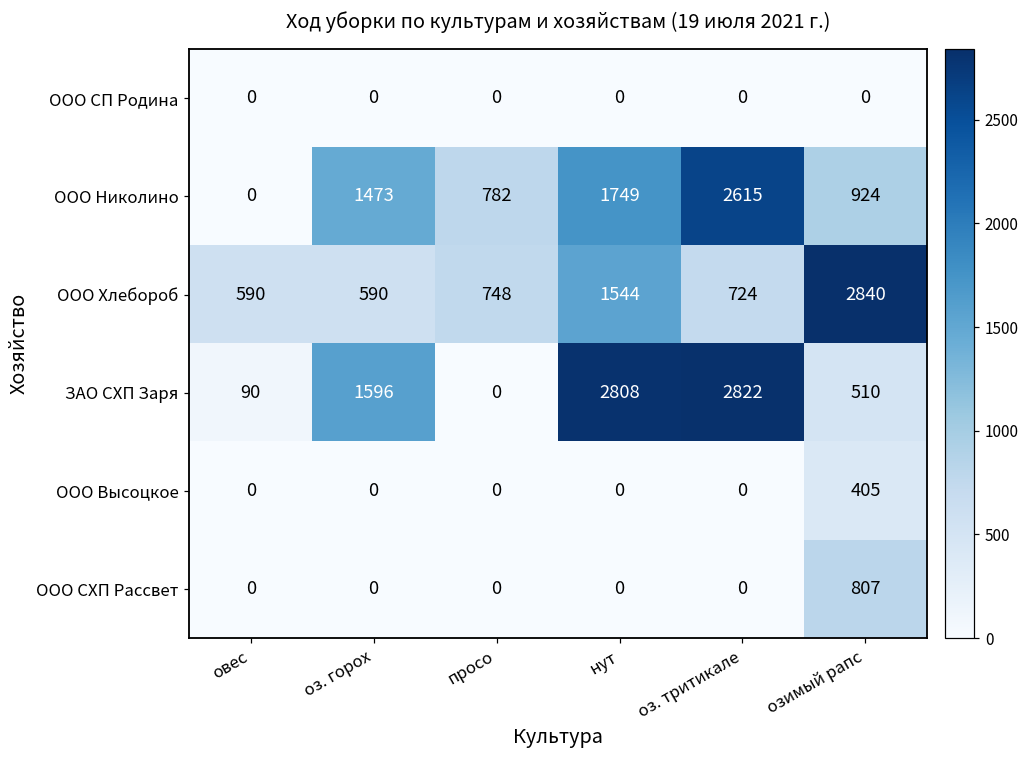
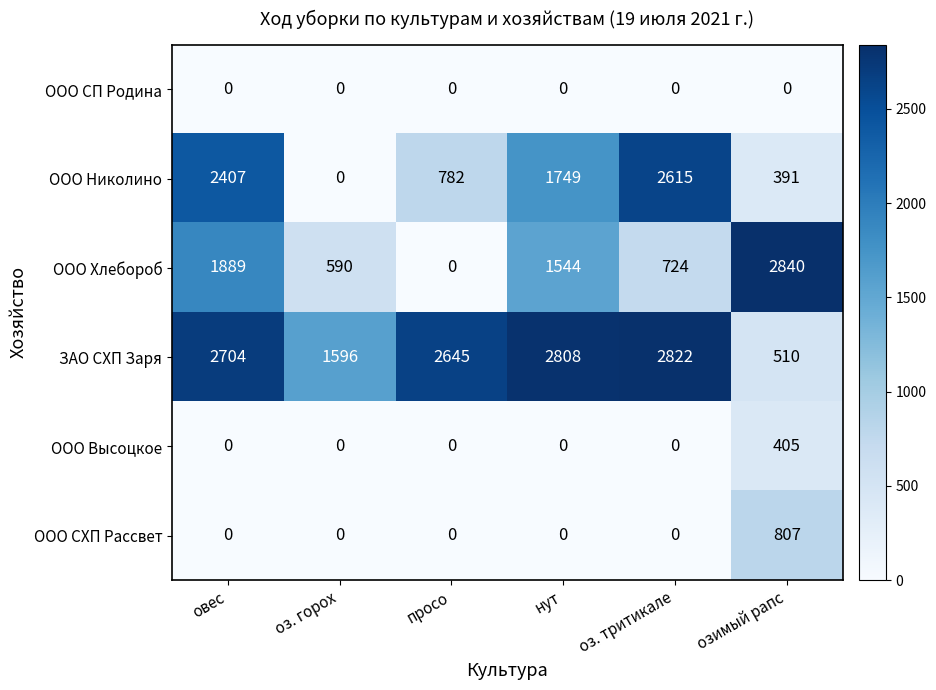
  {
    "ООО СП Родина": {
      "овес": 0,
      "оз. горох": 0,
      "просо": 0,
      "нут": 0,
      "оз. тритикале": 0,
      "озимый рапс": 0
    },
    "ООО Николино": {
-     "овес": 0,
-     "оз. горох": 1473,
+     "овес": 2407,
+     "оз. горох": 0,
      "просо": 782,
      "нут": 1749,
      "оз. тритикале": 2615,
-     "озимый рапс": 924
+     "озимый рапс": 391
    },
    "ООО Хлебороб": {
-     "овес": 590,
+     "овес": 1889,
      "оз. горох": 590,
-     "просо": 748,
+     "просо": 0,
      "нут": 1544,
      "оз. тритикале": 724,
      "озимый рапс": 2840
    },
    "ЗАО СХП Заря": {
-     "овес": 90,
+     "овес": 2704,
      "оз. горох": 1596,
-     "просо": 0,
+     "просо": 2645,
      "нут": 2808,
      "оз. тритикале": 2822,
      "озимый рапс": 510
    },
    "ООО Высоцкое": {
      "овес": 0,
      "оз. горох": 0,
      "просо": 0,
      "нут": 0,
      "оз. тритикале": 0,
      "озимый рапс": 405
    },
    "ООО СХП Рассвет": {
      "овес": 0,
      "оз. горох": 0,
      "просо": 0,
      "нут": 0,
      "оз. тритикале": 0,
      "озимый рапс": 807
    }
  }
